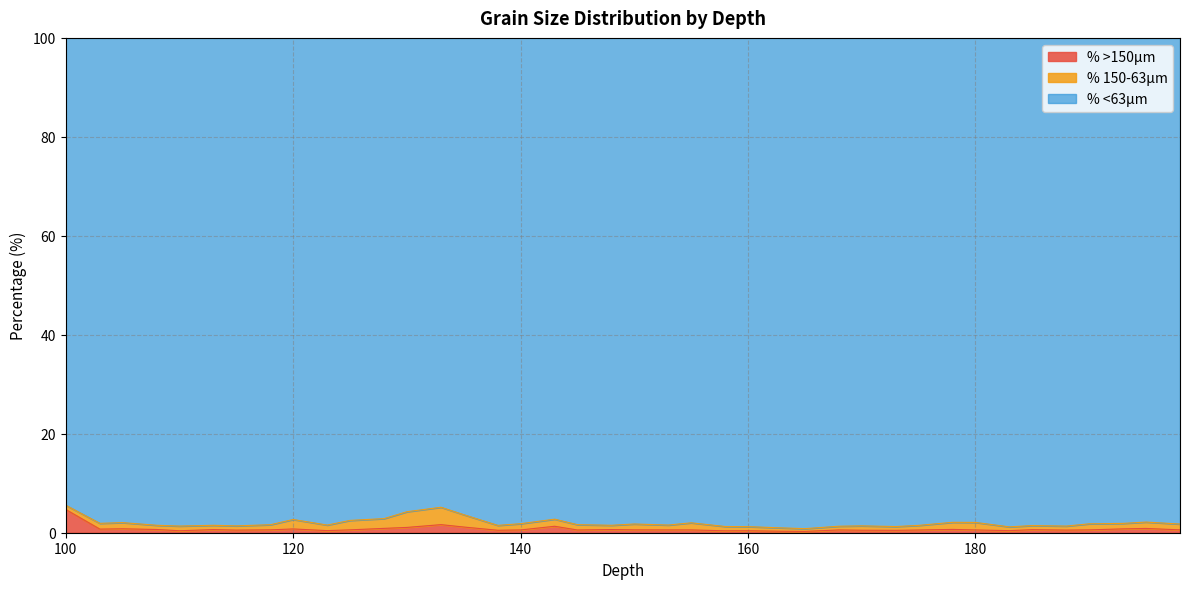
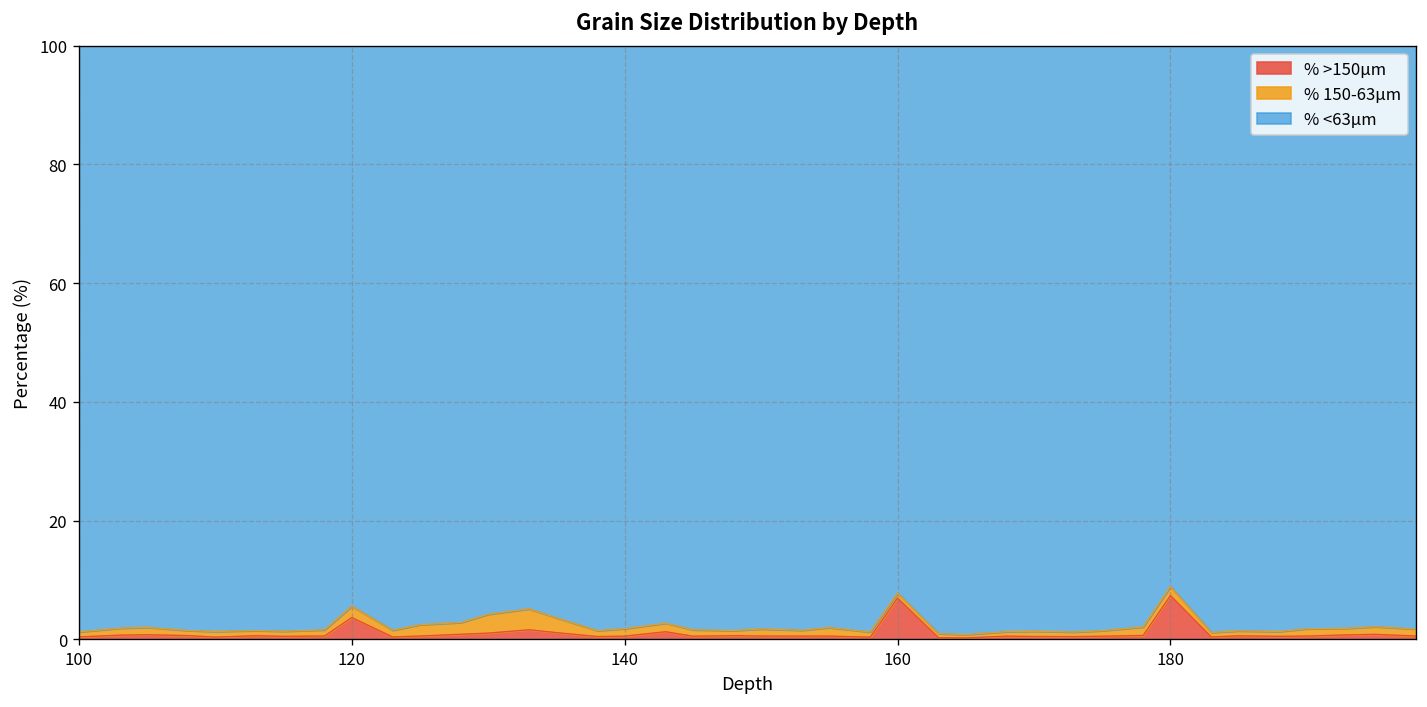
  {
    "% >150µm": {
-     "100": 5,
-     "120": 1,
+     "100": 0,
+     "120": 4,
      "140": 1,
-     "160": 0,
-     "180": 1
+     "160": 7,
+     "180": 7
    },
    "% 150-63µm": {
      "100": 1,
      "120": 2,
      "140": 1,
      "160": 1,
      "180": 2
    },
    "% <63µm": {
      "140": 98
    }
  }
